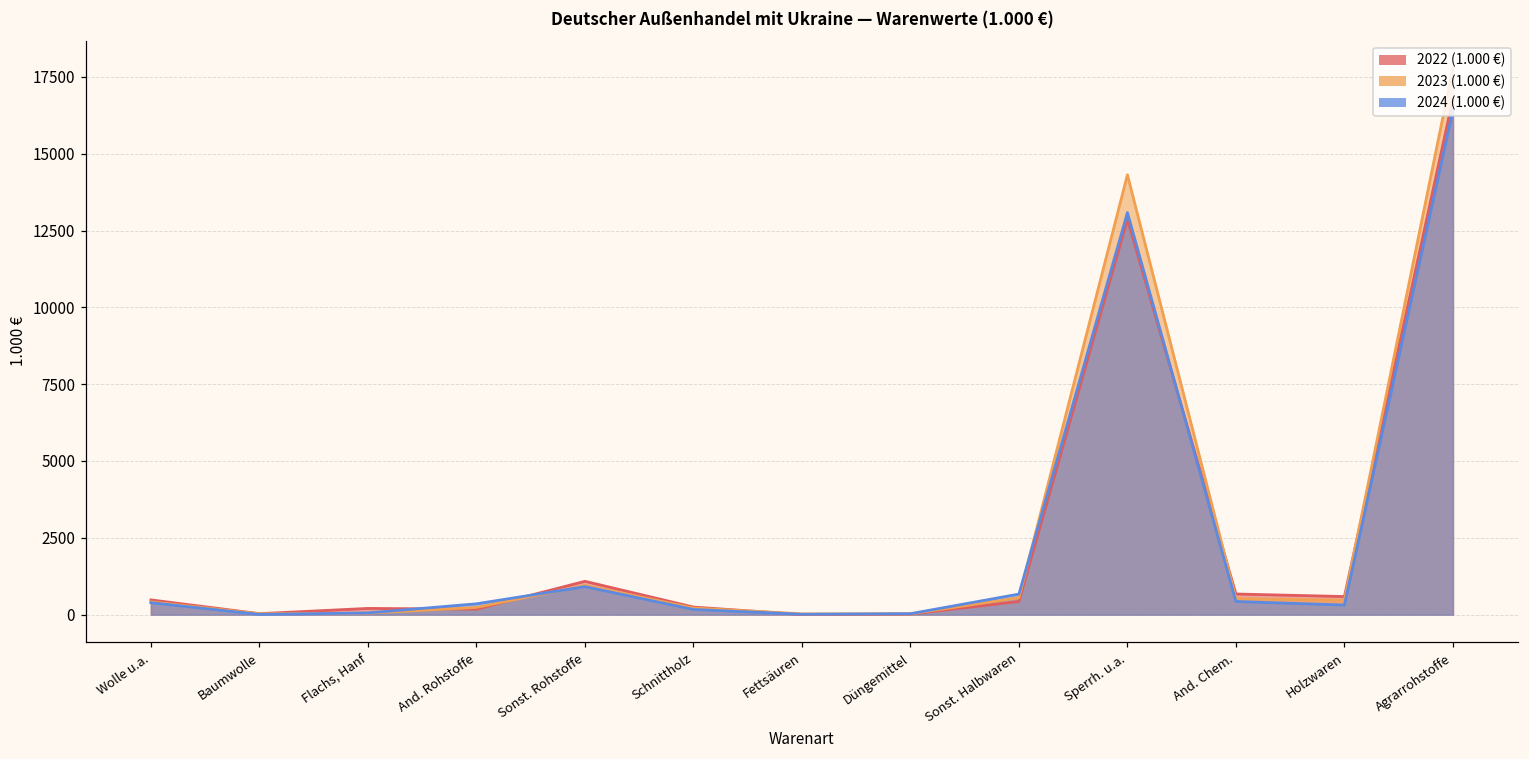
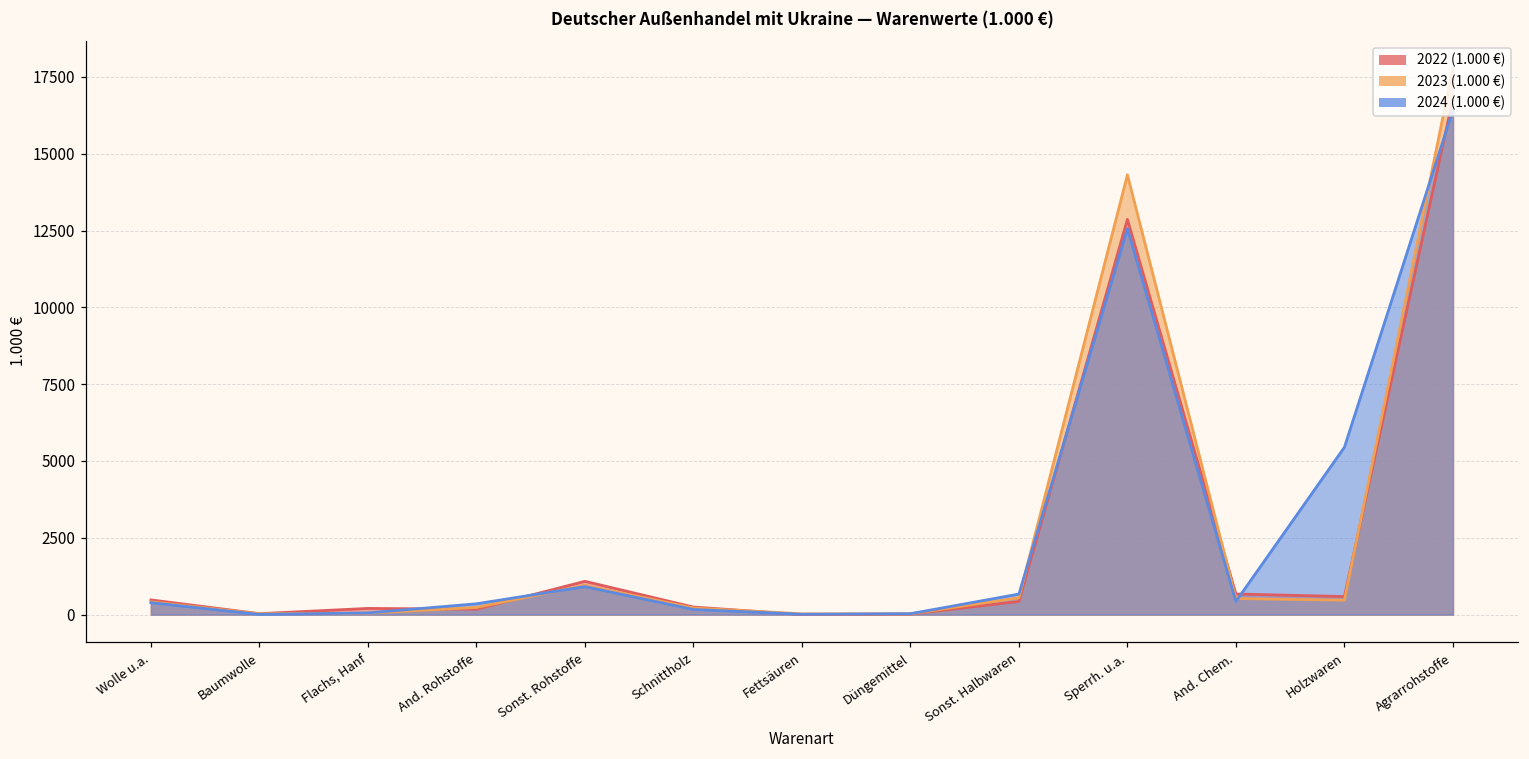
  {
    "2024 (1.000 €)": {
      "And. Rohstoffe": 400,
      "Sonst. Halbwaren": 700,
-     "Sperrh. u.a.": 13100,
+     "Sperrh. u.a.": 12600,
      "And. Chem.": 400,
-     "Holzwaren": 300
+     "Holzwaren": 5400
    }
  }
